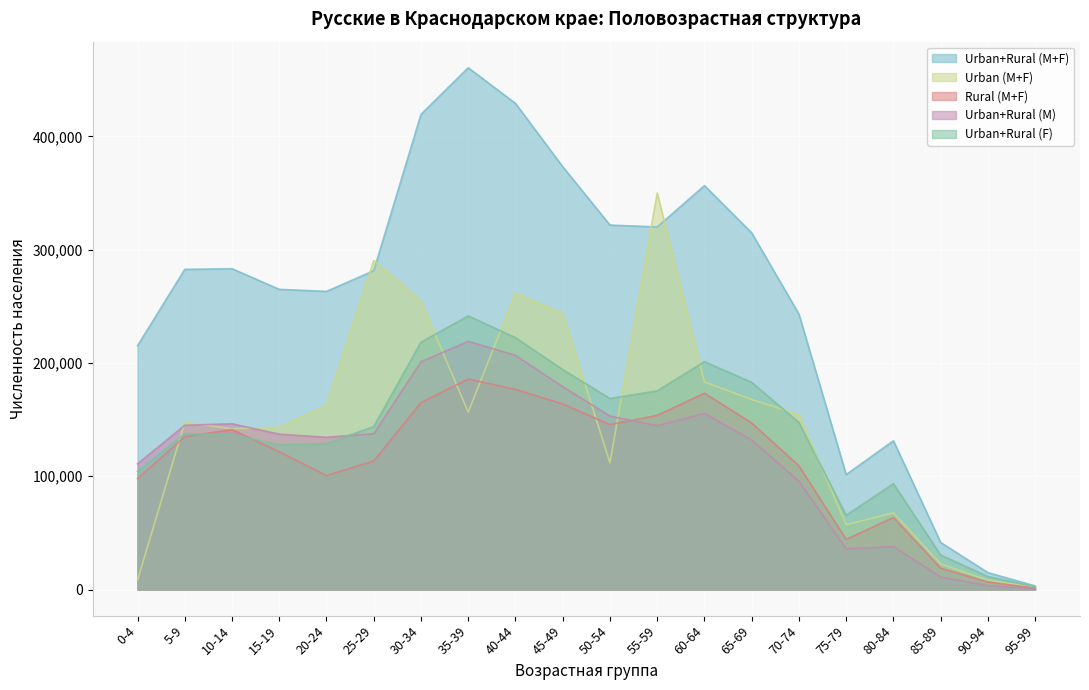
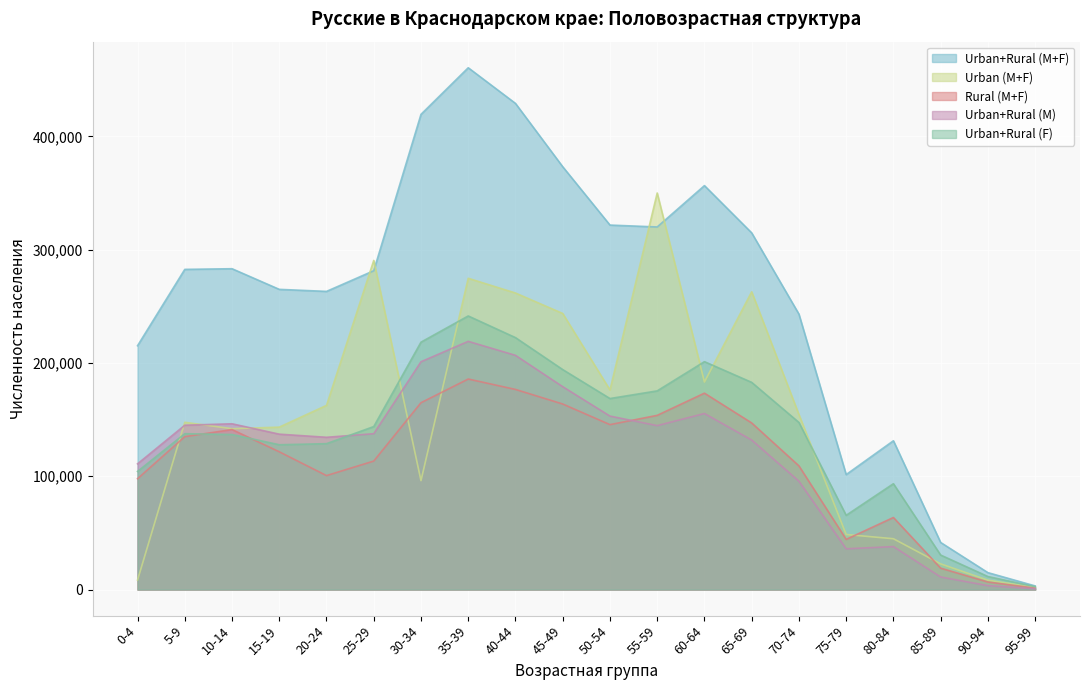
  {
    "Urban (M+F)": {
      "0-4": "8,000",
      "5-9": "148,000",
      "15-19": "143,000",
      "20-24": "163,000",
      "25-29": "290,000",
-     "30-34": "255,000",
-     "35-39": "157,000",
+     "30-34": "96,000",
+     "35-39": "275,000",
      "40-44": "262,000",
      "45-49": "244,000",
-     "50-54": "112,000",
+     "50-54": "176,000",
      "55-59": "350,000",
      "60-64": "183,000",
-     "65-69": "168,000",
+     "65-69": "263,000",
      "70-74": "154,000",
-     "75-79": "57,000",
-     "80-84": "68,000",
+     "75-79": "49,000",
+     "80-84": "45,000",
      "85-89": "23,000"
    }
  }
